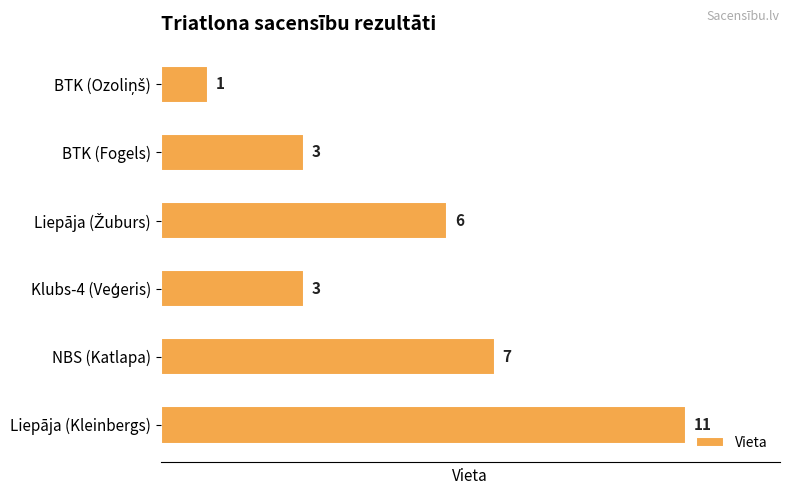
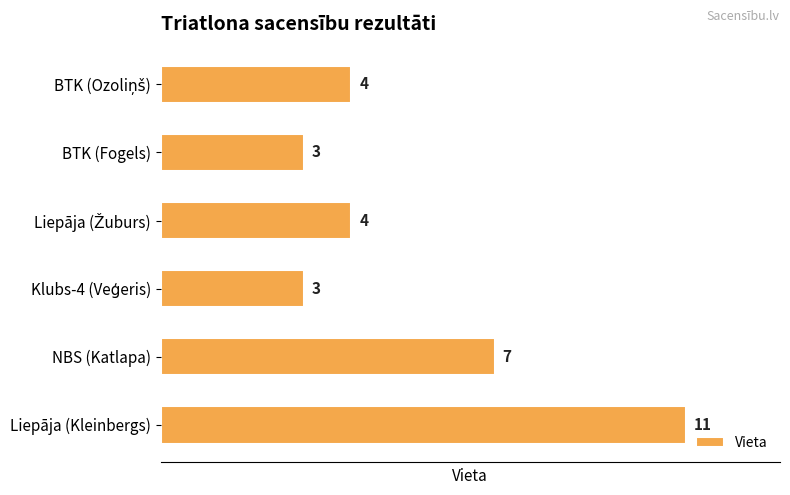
  {
-   "BTK (Ozoliņš)": 1,
+   "BTK (Ozoliņš)": 4,
    "BTK (Fogels)": 3,
-   "Liepāja (Žuburs)": 6,
+   "Liepāja (Žuburs)": 4,
    "Klubs-4 (Veģeris)": 3,
    "NBS (Katlapa)": 7,
    "Liepāja (Kleinbergs)": 11
  }
